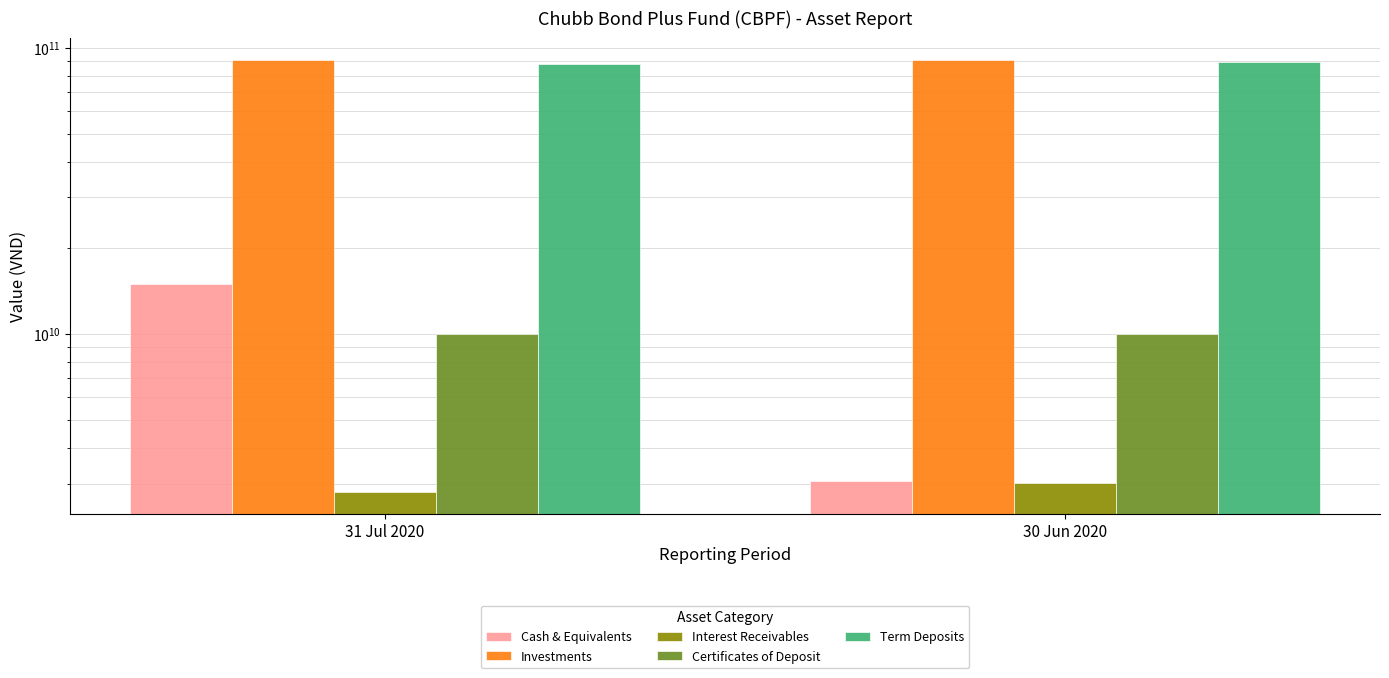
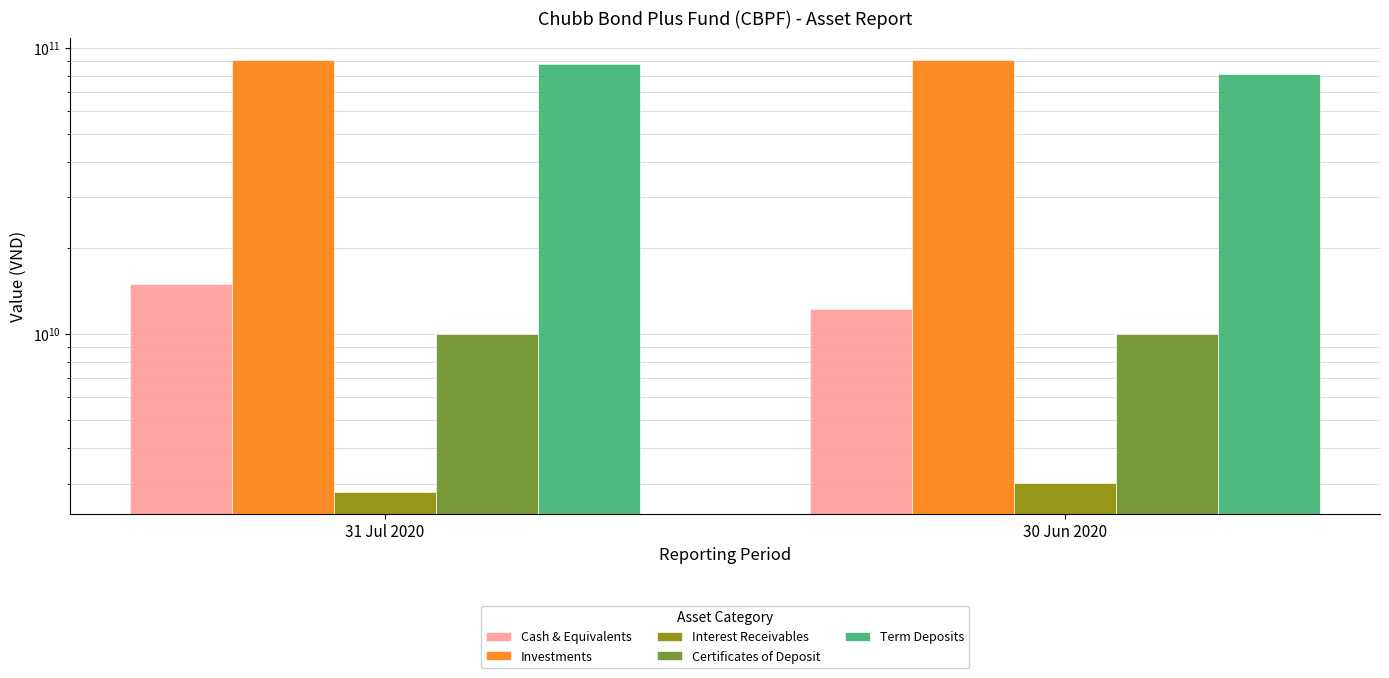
  {
    "Cash & Equivalents": {
      "31 Jul 2020": 15000000000,
-     "30 Jun 2020": 3100000000
+     "30 Jun 2020": 12300000000
    },
    "Investments": {
      "31 Jul 2020": 91000000000,
      "30 Jun 2020": 91000000000
    },
    "Term Deposits": {
      "31 Jul 2020": 88000000000,
-     "30 Jun 2020": 89000000000
+     "30 Jun 2020": 81000000000
    }
  }
